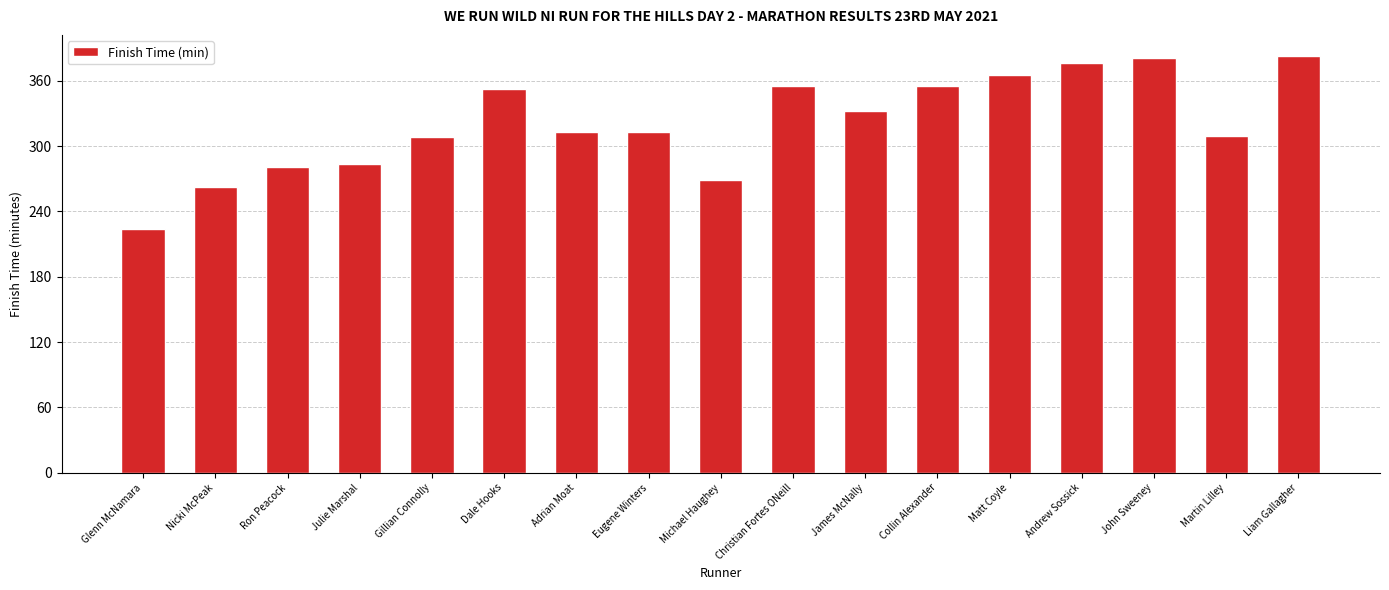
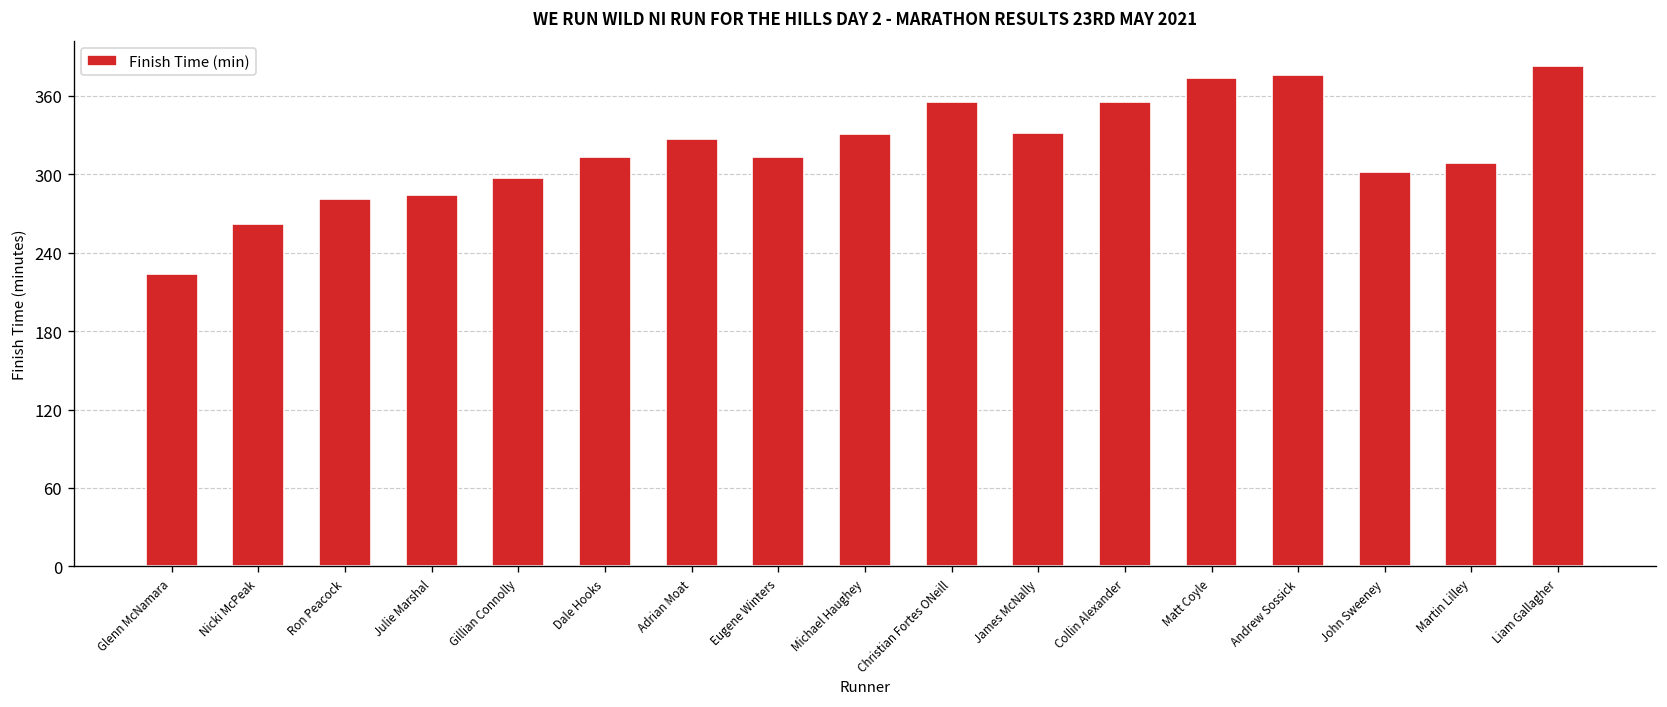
  {
    "Glenn McNamara": 224,
    "Nicki McPeak": 262,
    "Ron Peacock": 281,
    "Julie Marshal": 284,
-   "Gillian Connolly": 308,
-   "Dale Hooks": 352,
-   "Adrian Moat": 313,
+   "Gillian Connolly": 297,
+   "Dale Hooks": 313,
+   "Adrian Moat": 327,
    "Eugene Winters": 313,
-   "Michael Haughey": 269,
+   "Michael Haughey": 331,
    "Christian Fortes ONeill": 355,
    "James McNally": 332,
    "Collin Alexander": 355,
-   "Matt Coyle": 365,
+   "Matt Coyle": 374,
    "Andrew Sossick": 376,
-   "John Sweeney": 381,
+   "John Sweeney": 302,
    "Martin Lilley": 309,
    "Liam Gallagher": 383
  }
